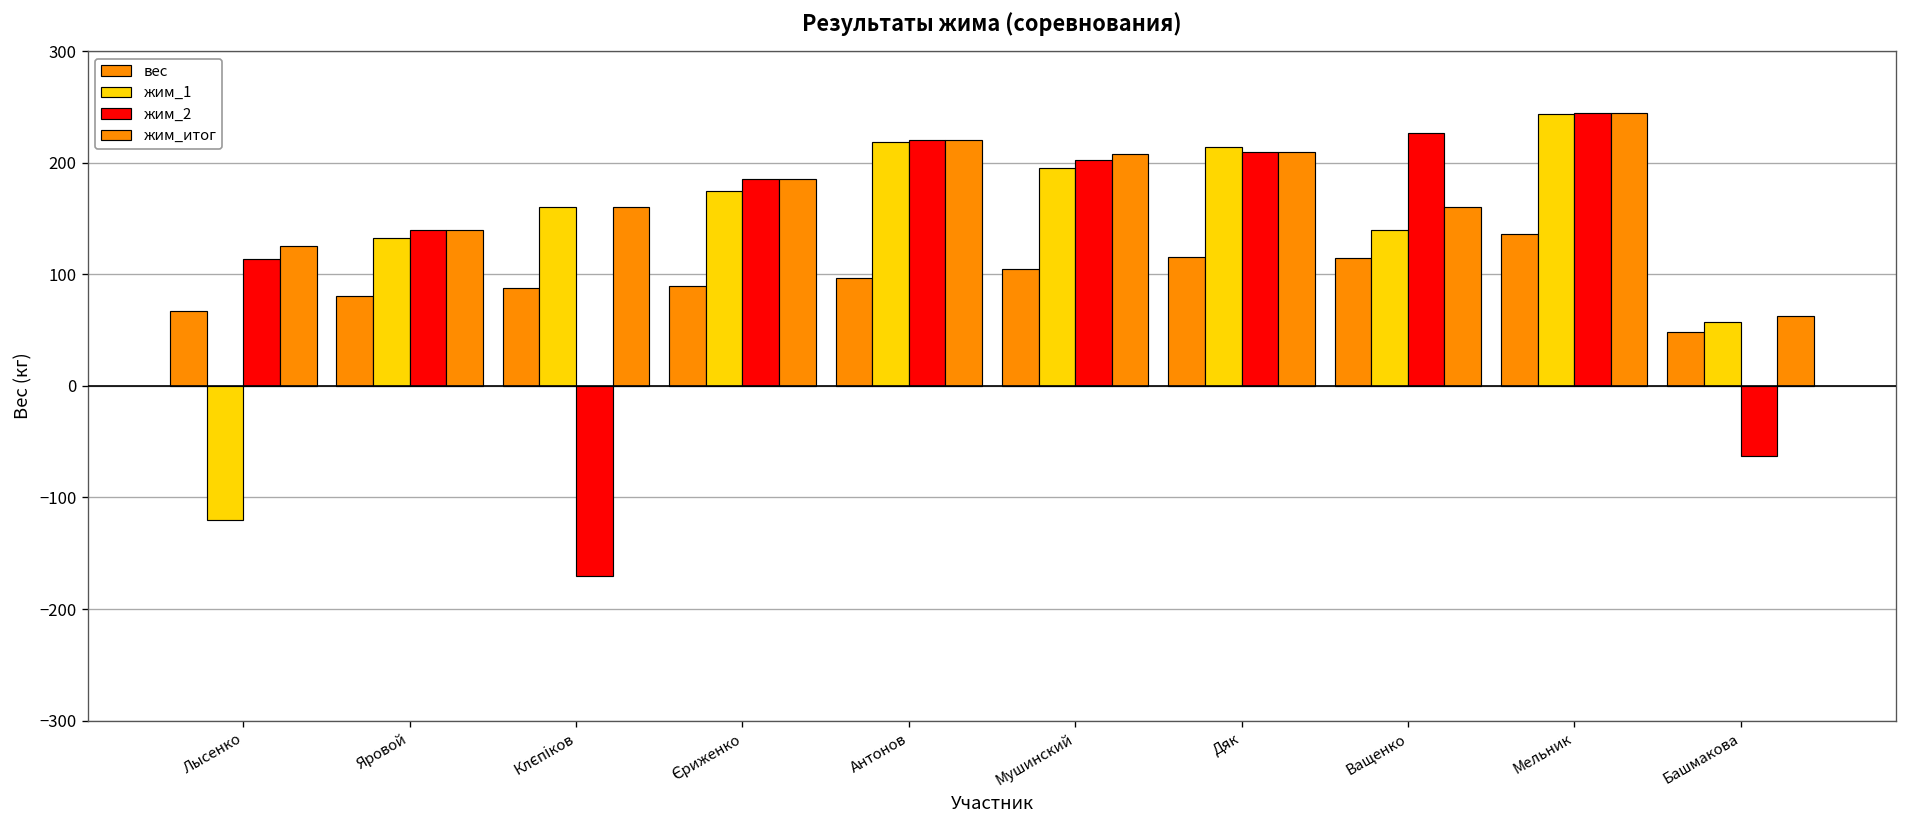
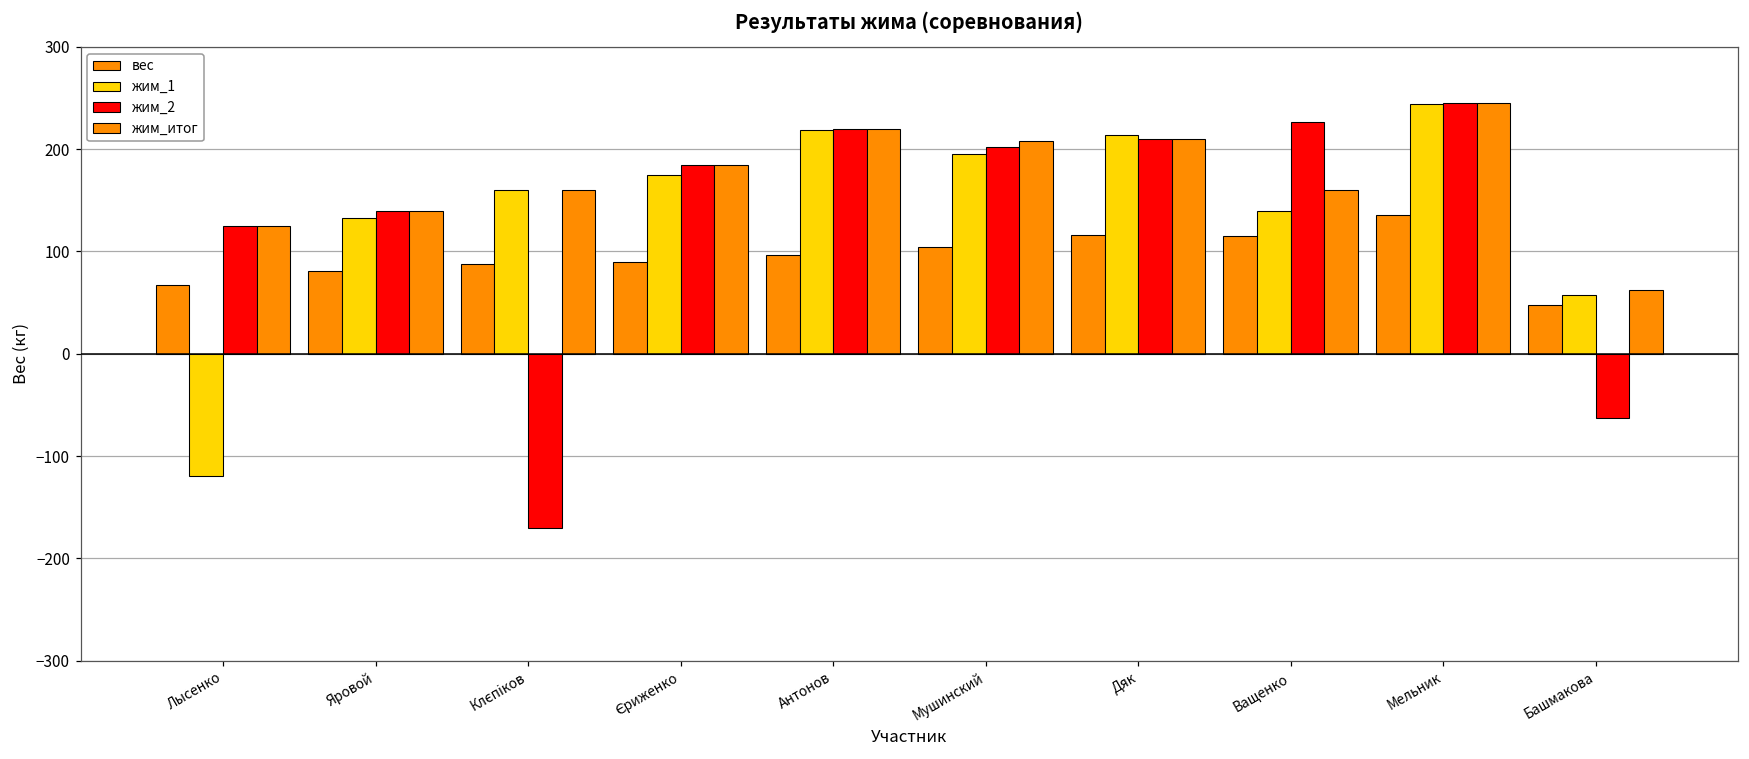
  {
    "жим_1": {
      "Лысенко": -120,
      "Яровой": 130,
      "Клєпіков": 160,
      "Єриженко": 180,
      "Антонов": 220,
      "Мушинский": 200,
      "Дяк": 210,
      "Ващенко": 140,
      "Мельник": 240,
      "Башмакова": 60
    },
    "жим_2": {
-     "Лысенко": 110,
+     "Лысенко": 130,
      "Яровой": 140,
      "Клєпіков": -170,
      "Єриженко": 190,
      "Антонов": 220,
      "Мушинский": 200,
      "Дяк": 210,
      "Ващенко": 230,
      "Мельник": 250,
      "Башмакова": -60
    }
  }
